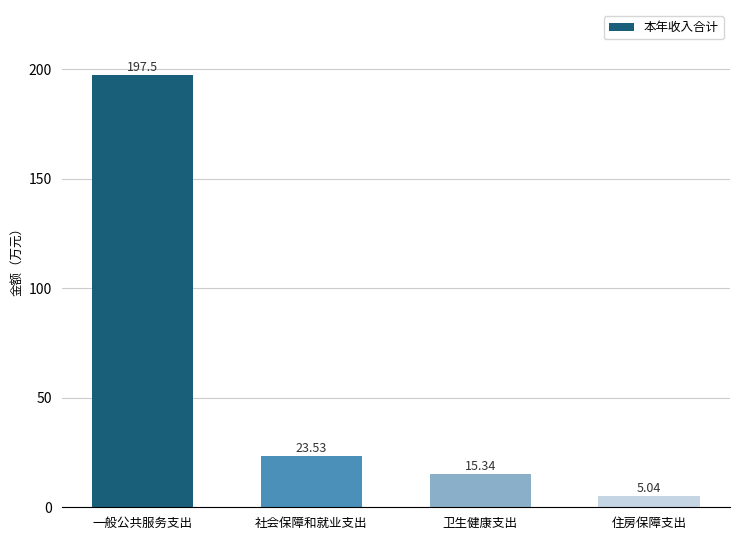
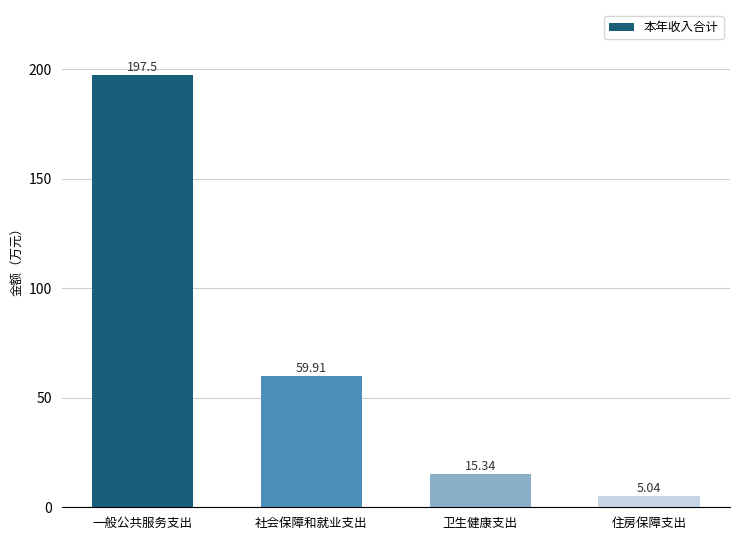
  {
    "一般公共服务支出": 197.5,
-   "社会保障和就业支出": 23.53,
+   "社会保障和就业支出": 59.91,
    "卫生健康支出": 15.34,
    "住房保障支出": 5.04
  }
